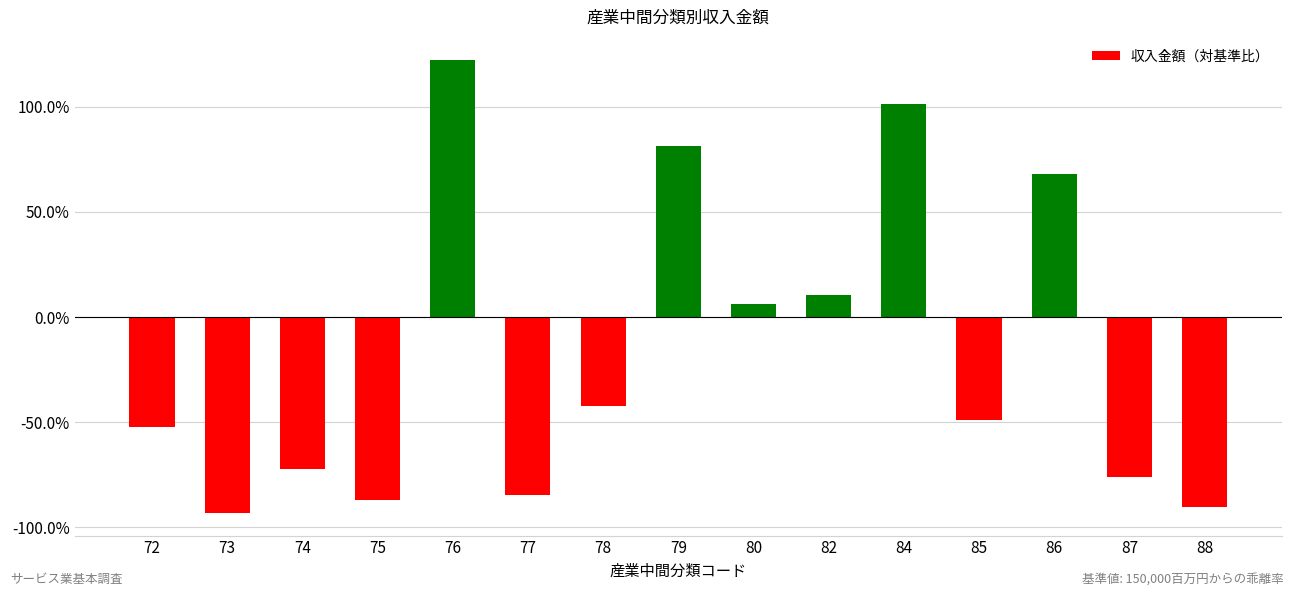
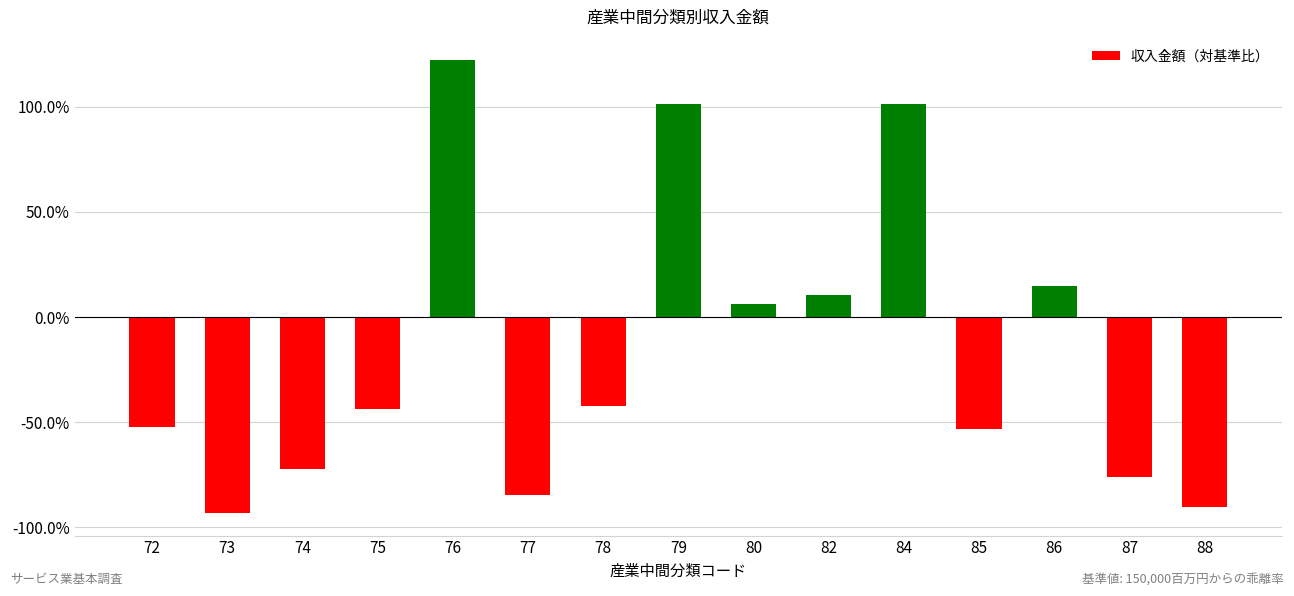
  {
    "72": "-52%",
    "73": "-93%",
    "74": "-72%",
-   "75": "-87%",
+   "75": "-44%",
    "76": "122%",
    "77": "-84%",
    "78": "-42%",
-   "79": "82%",
+   "79": "101%",
    "80": "6%",
    "82": "10%",
    "84": "102%",
-   "85": "-49%",
-   "86": "68%",
+   "85": "-53%",
+   "86": "15%",
    "87": "-76%",
    "88": "-91%"
  }
